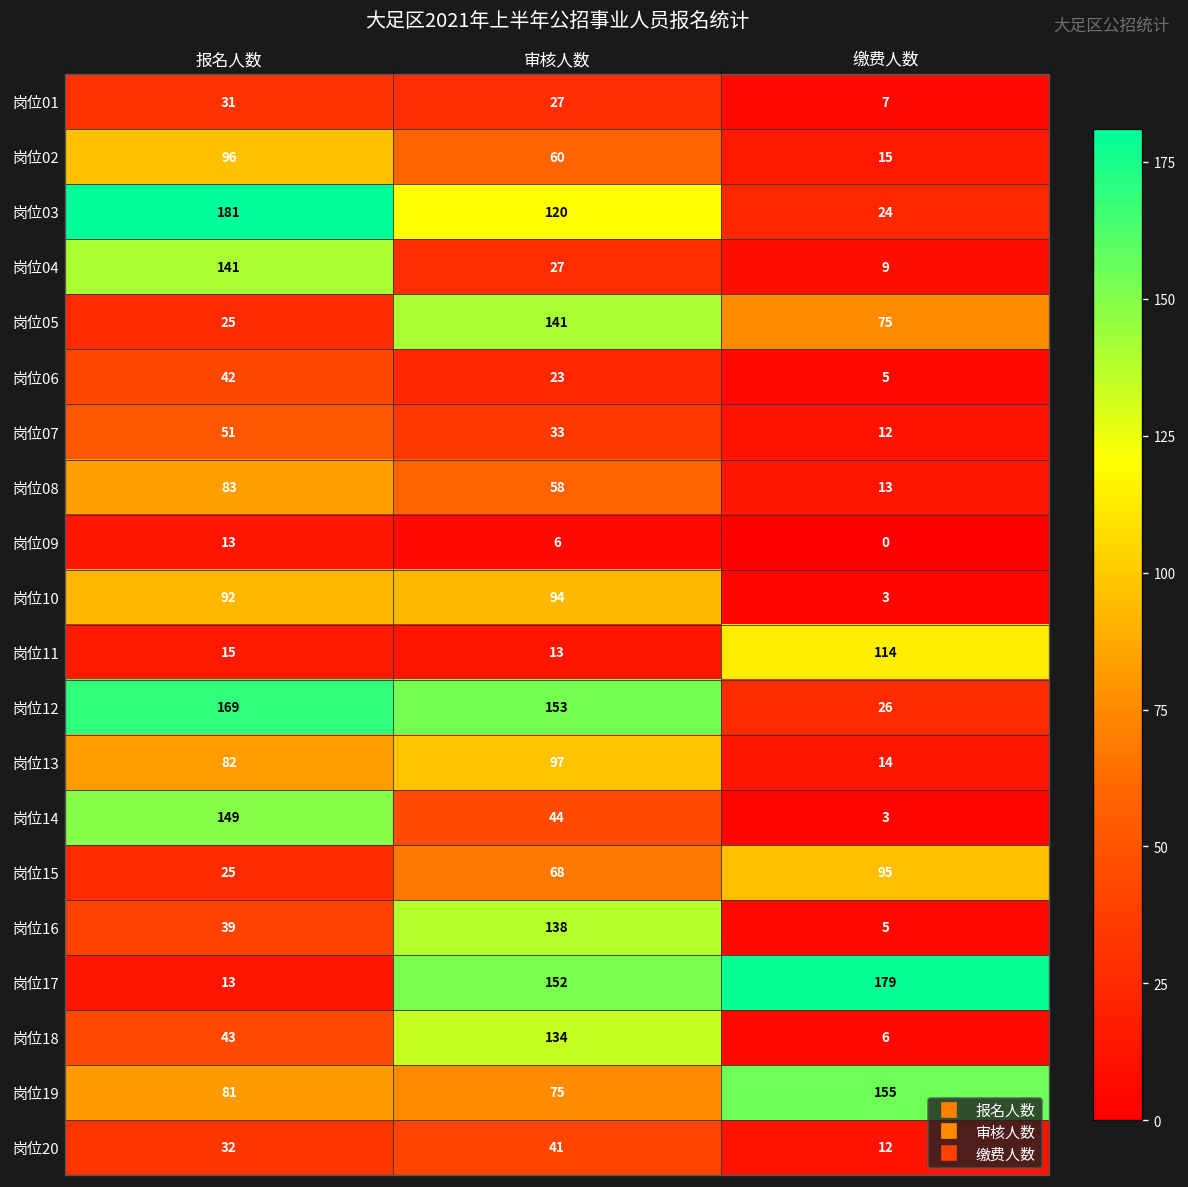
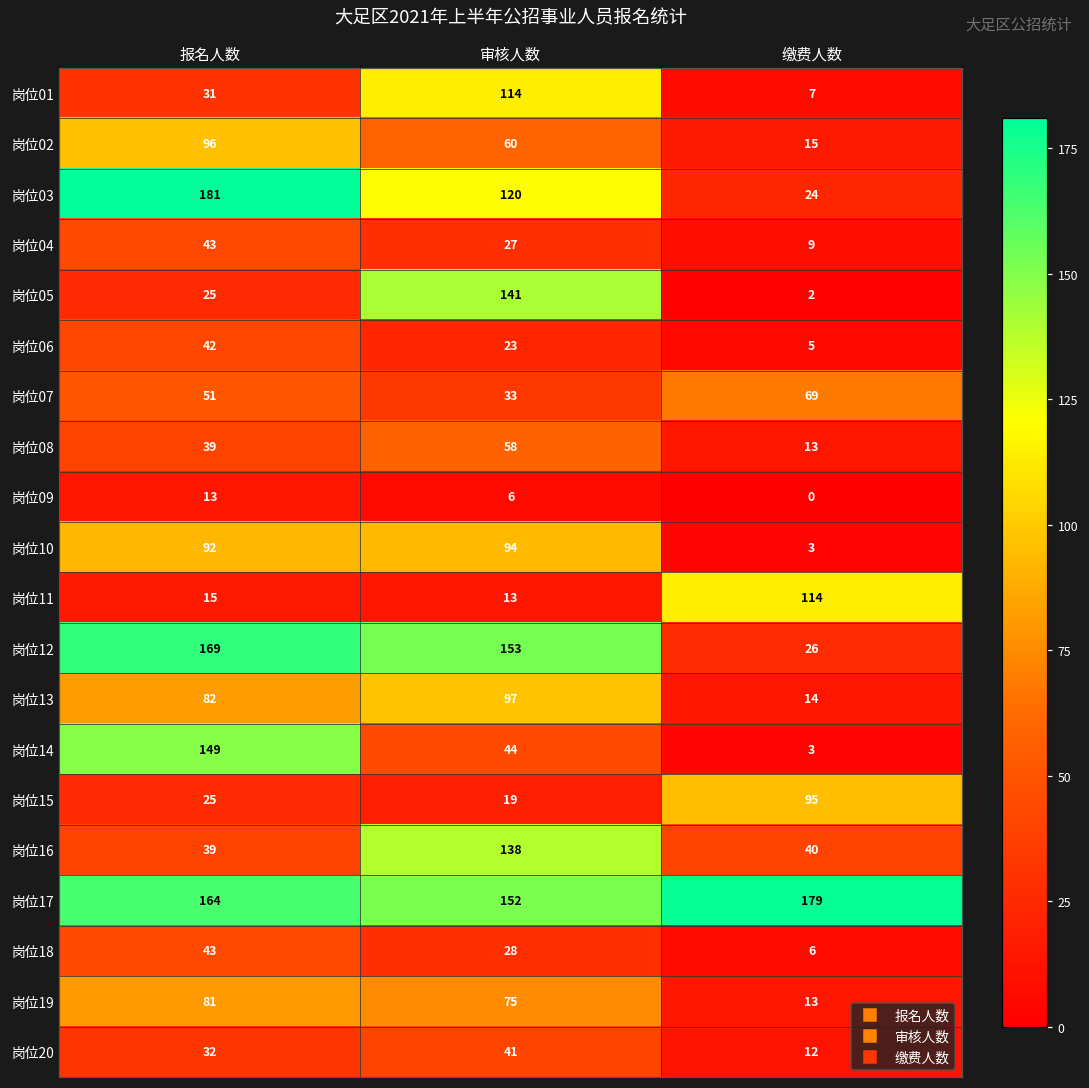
  {
    "岗位01": {
      "报名人数": 31,
-     "审核人数": 27,
+     "审核人数": 114,
      "缴费人数": 7
    },
    "岗位02": {
      "报名人数": 96,
      "审核人数": 60,
      "缴费人数": 15
    },
    "岗位03": {
      "报名人数": 181,
      "审核人数": 120,
      "缴费人数": 24
    },
    "岗位04": {
-     "报名人数": 141,
+     "报名人数": 43,
      "审核人数": 27,
      "缴费人数": 9
    },
    "岗位05": {
      "报名人数": 25,
      "审核人数": 141,
-     "缴费人数": 75
+     "缴费人数": 2
    },
    "岗位06": {
      "报名人数": 42,
      "审核人数": 23,
      "缴费人数": 5
    },
    "岗位07": {
      "报名人数": 51,
      "审核人数": 33,
-     "缴费人数": 12
+     "缴费人数": 69
    },
    "岗位08": {
-     "报名人数": 83,
+     "报名人数": 39,
      "审核人数": 58,
      "缴费人数": 13
    },
    "岗位09": {
      "报名人数": 13,
      "审核人数": 6,
      "缴费人数": 0
    },
    "岗位10": {
      "报名人数": 92,
      "审核人数": 94,
      "缴费人数": 3
    },
    "岗位11": {
      "报名人数": 15,
      "审核人数": 13,
      "缴费人数": 114
    },
    "岗位12": {
      "报名人数": 169,
      "审核人数": 153,
      "缴费人数": 26
    },
    "岗位13": {
      "报名人数": 82,
      "审核人数": 97,
      "缴费人数": 14
    },
    "岗位14": {
      "报名人数": 149,
      "审核人数": 44,
      "缴费人数": 3
    },
    "岗位15": {
      "报名人数": 25,
-     "审核人数": 68,
+     "审核人数": 19,
      "缴费人数": 95
    },
    "岗位16": {
      "报名人数": 39,
      "审核人数": 138,
-     "缴费人数": 5
+     "缴费人数": 40
    },
    "岗位17": {
-     "报名人数": 13,
+     "报名人数": 164,
      "审核人数": 152,
      "缴费人数": 179
    },
    "岗位18": {
      "报名人数": 43,
-     "审核人数": 134,
+     "审核人数": 28,
      "缴费人数": 6
    },
    "岗位19": {
      "报名人数": 81,
      "审核人数": 75,
-     "缴费人数": 155
+     "缴费人数": 13
    },
    "岗位20": {
      "报名人数": 32,
      "审核人数": 41,
      "缴费人数": 12
    }
  }
